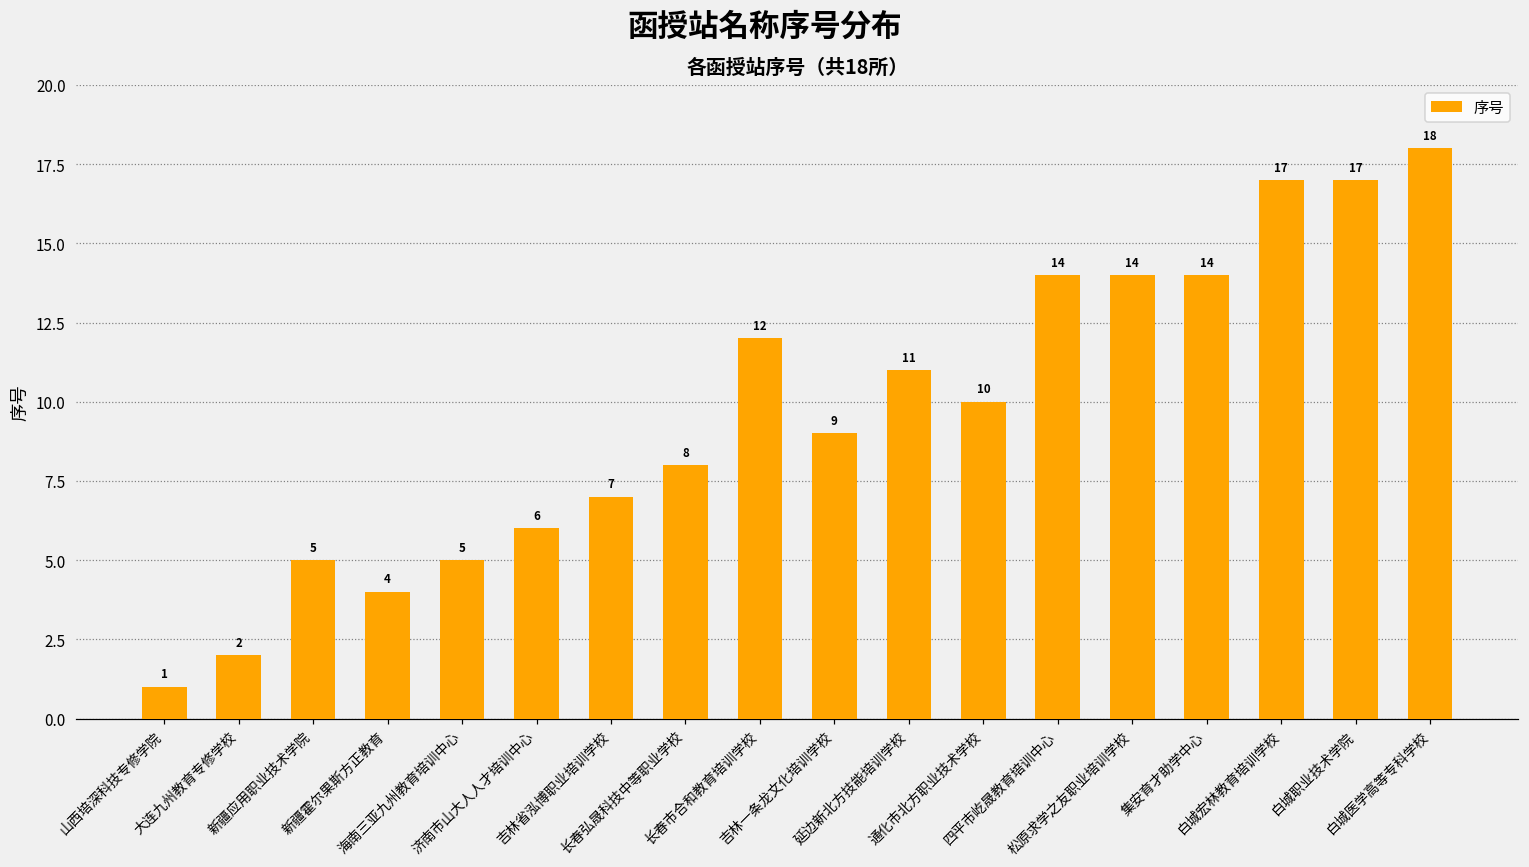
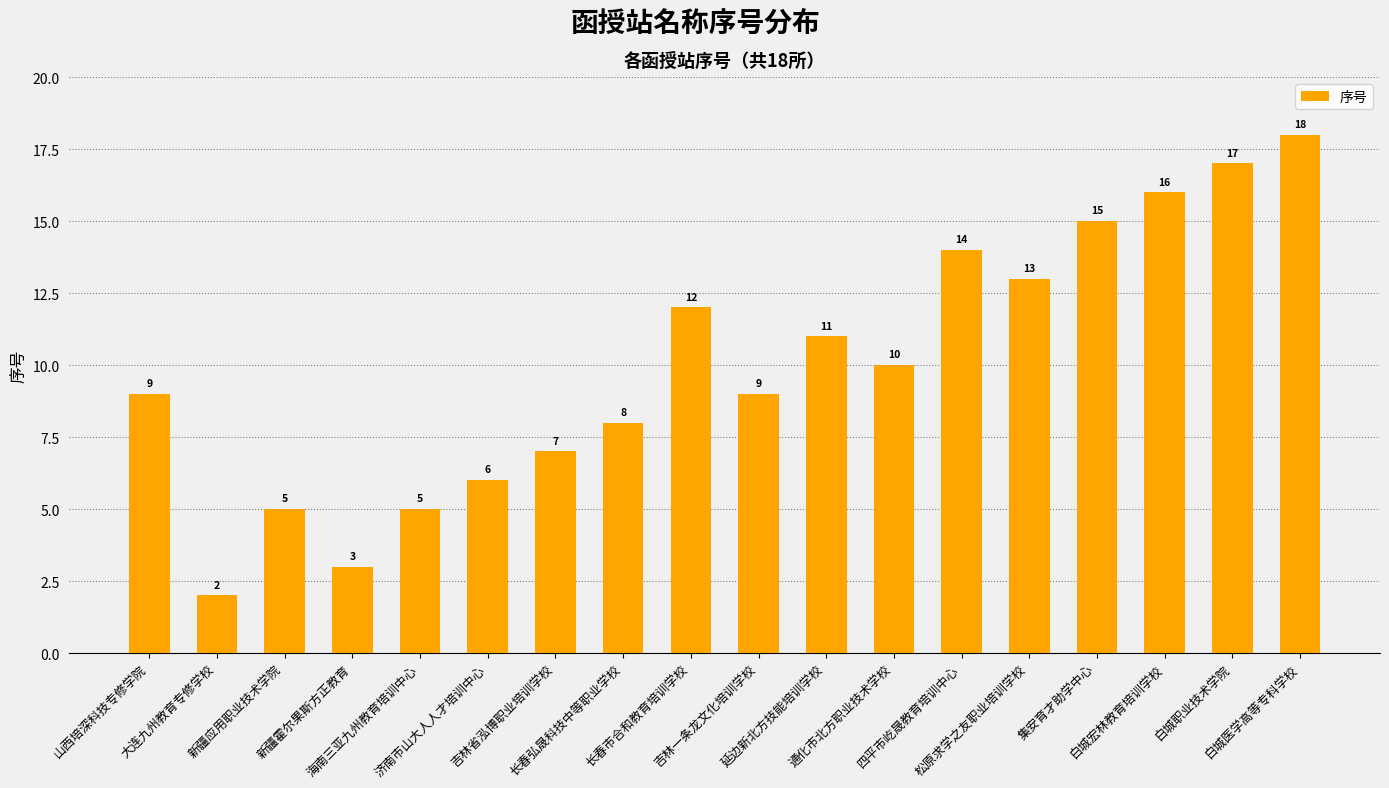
  {
-   "山西培深科技专修学院": 1,
+   "山西培深科技专修学院": 9,
    "大连九州教育专修学校": 2,
    "新疆应用职业技术学院": 5,
-   "新疆霍尔果斯方正教育": 4,
+   "新疆霍尔果斯方正教育": 3,
    "海南三亚九州教育培训中心": 5,
    "济南市山大人人才培训中心": 6,
    "吉林省泓博职业培训学校": 7,
    "长春弘晟科技中等职业学校": 8,
    "长春市合和教育培训学校": 12,
    "吉林一条龙文化培训学校": 9,
    "延边新北方技能培训学校": 11,
    "通化市北方职业技术学校": 10,
    "四平市屹晟教育培训中心": 14,
-   "松原求学之友职业培训学校": 14,
-   "集安育才助学中心": 14,
-   "白城宏林教育培训学校": 17,
+   "松原求学之友职业培训学校": 13,
+   "集安育才助学中心": 15,
+   "白城宏林教育培训学校": 16,
    "白城职业技术学院": 17,
    "白城医学高等专科学校": 18
  }
